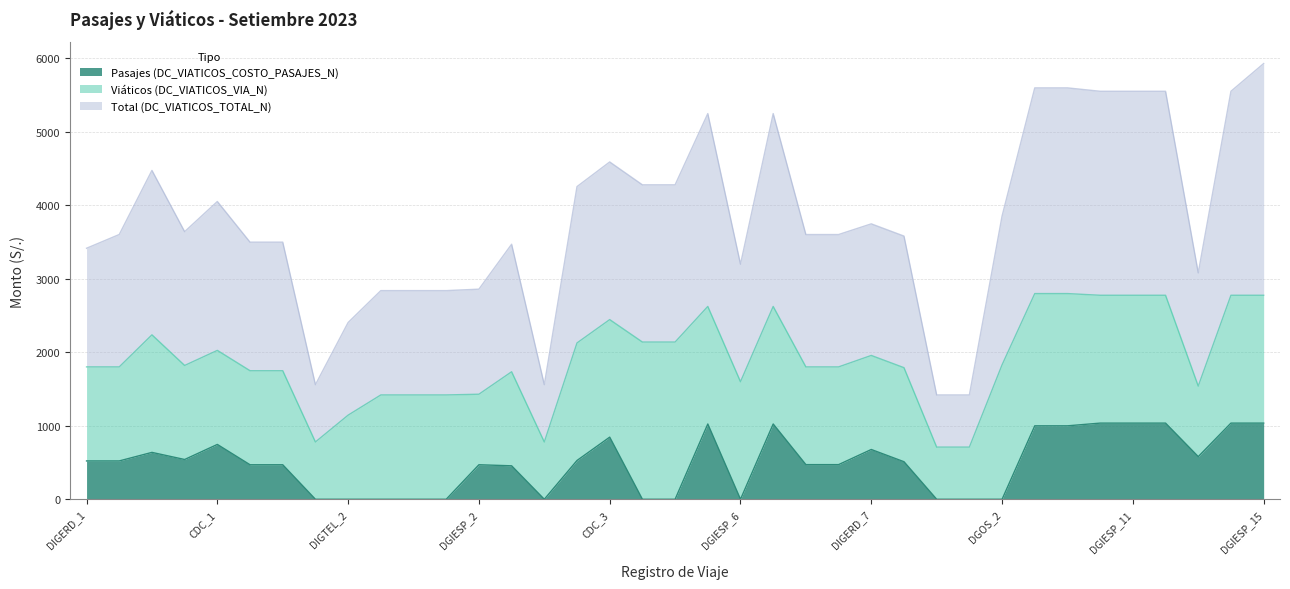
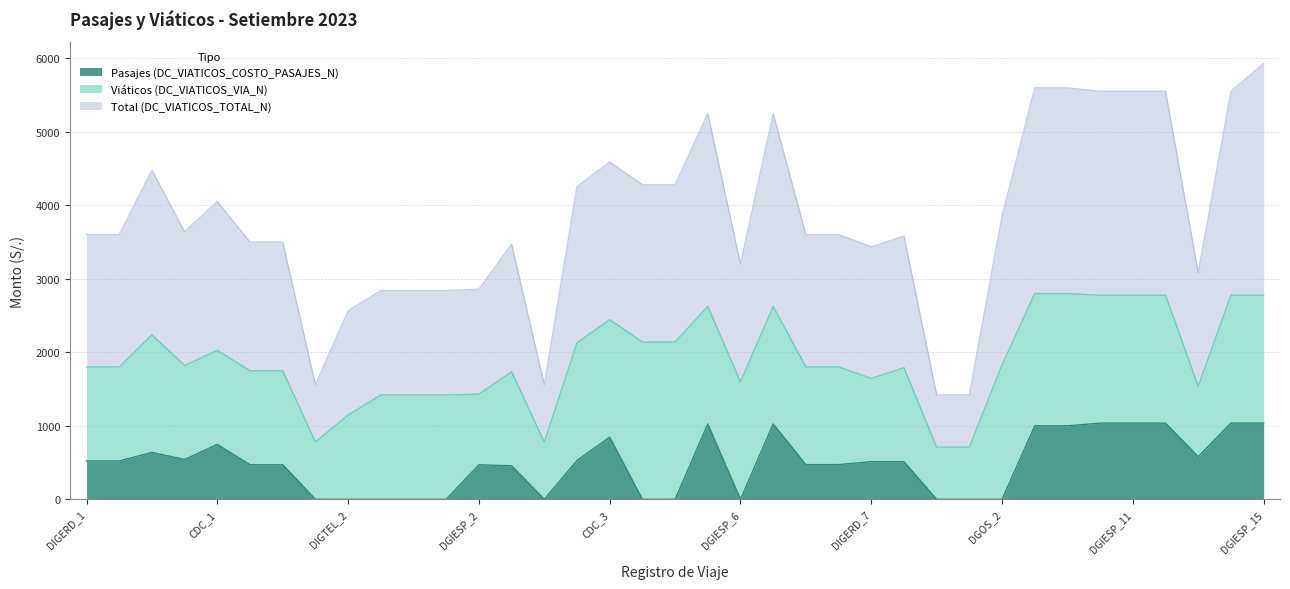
  {
    "Pasajes (DC_VIATICOS_COSTO_PASAJES_N)": {
      "DIGERD_1": 500,
      "CDC_1": 700,
      "DIGTEL_2": 0,
      "DGIESP_2": 500,
      "CDC_3": 800,
      "DGIESP_6": 0,
-     "DIGERD_7": 700,
+     "DIGERD_7": 500,
      "DGOS_2": 0,
      "DGIESP_11": 1000,
      "DGIESP_15": 1000
    },
    "Viáticos (DC_VIATICOS_VIA_N)": {
      "DIGERD_1": 1300,
      "CDC_1": 1300,
      "DIGTEL_2": 1100,
      "DGIESP_2": 1000,
      "CDC_3": 1600,
      "DGIESP_6": 1600,
-     "DIGERD_7": 1300,
+     "DIGERD_7": 1100,
      "DGOS_2": 1800,
      "DGIESP_11": 1700,
      "DGIESP_15": 1700
    },
    "Total (DC_VIATICOS_TOTAL_N)": {
-     "DIGERD_1": 1600,
+     "DIGERD_1": 1800,
      "CDC_1": 2000,
-     "DIGTEL_2": 1300,
+     "DIGTEL_2": 1400,
      "DGIESP_2": 1400,
      "CDC_3": 2100,
      "DGIESP_6": 1600,
      "DIGERD_7": 1800,
      "DGOS_2": 2000,
      "DGIESP_11": 2800,
      "DGIESP_15": 3200
    }
  }
